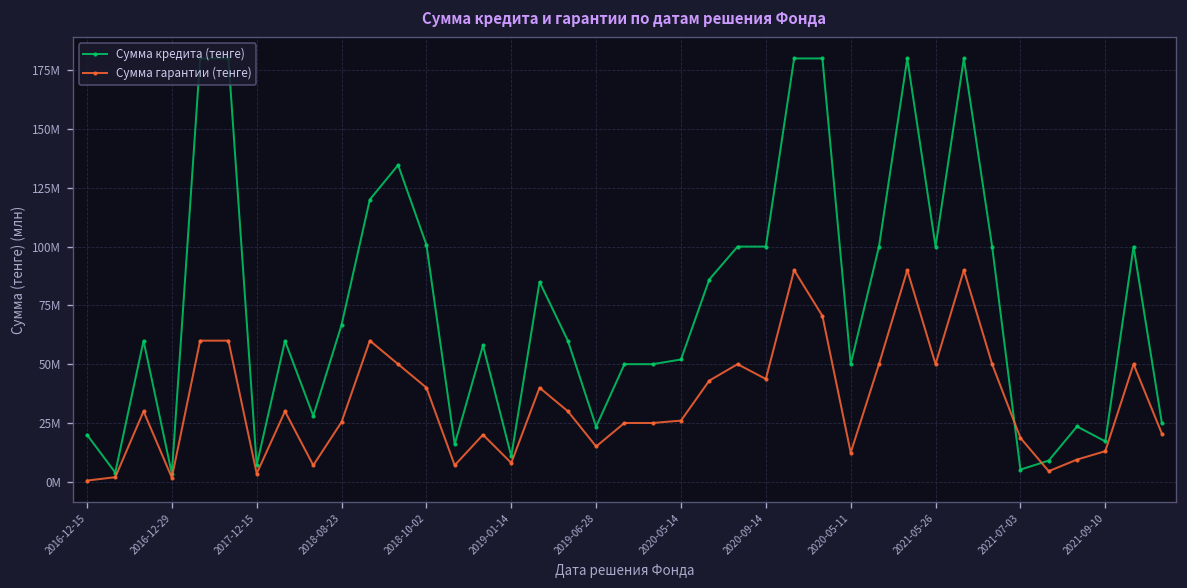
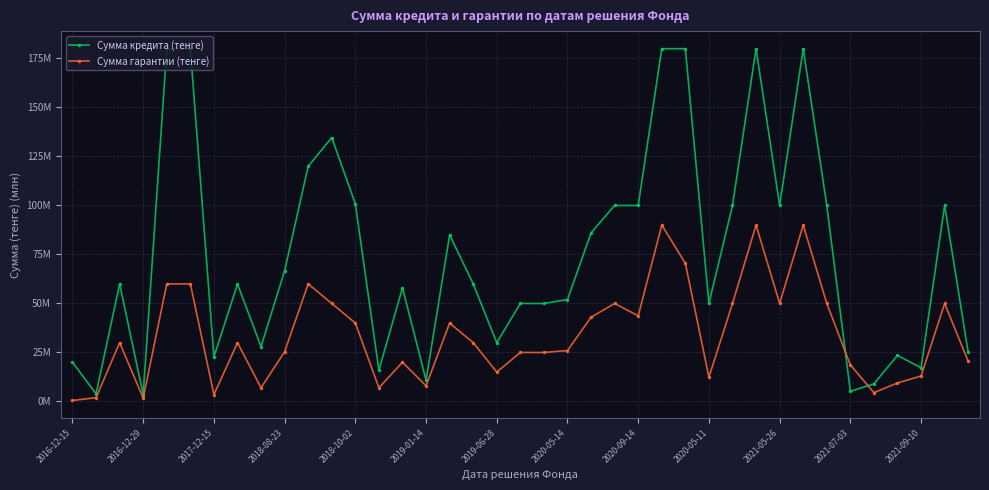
  {
    "Сумма кредита (тенге)": {
      "2016-12-15": 20000000,
-     "2017-12-15": 7000000,
+     "2017-12-15": 23000000,
      "2018-08-23": 67000000,
      "2019-01-14": 11000000,
-     "2019-06-28": 23000000,
+     "2019-06-28": 30000000,
      "2020-05-11": 50000000,
      "2021-07-03": 5000000,
      "2021-09-10": 17000000
    },
    "Сумма гарантии (тенге)": {
      "2016-12-15": 1000000,
      "2017-12-15": 4000000,
      "2018-08-23": 25000000,
      "2019-01-14": 8000000,
      "2019-06-28": 15000000,
      "2020-05-11": 12000000,
      "2021-07-03": 19000000,
      "2021-09-10": 13000000
    }
  }
